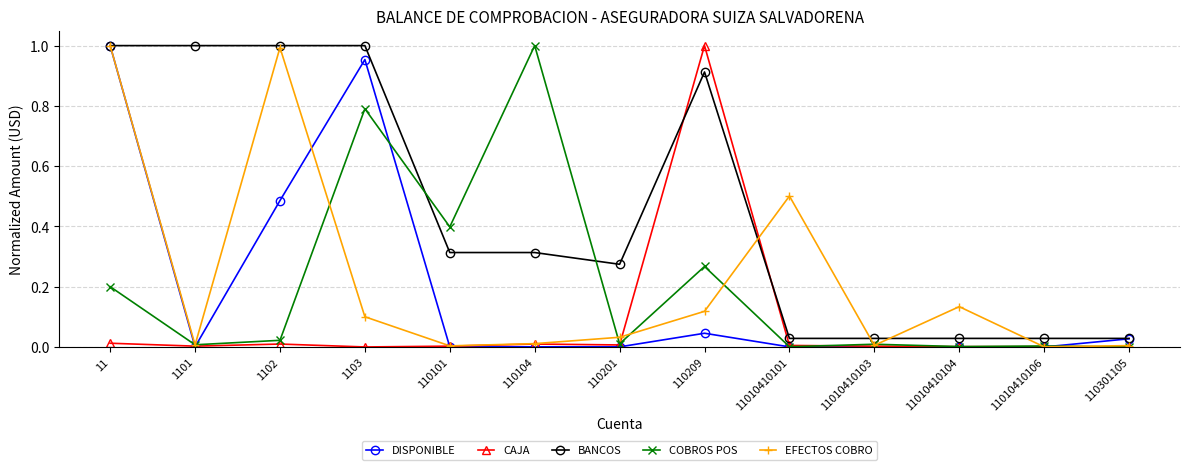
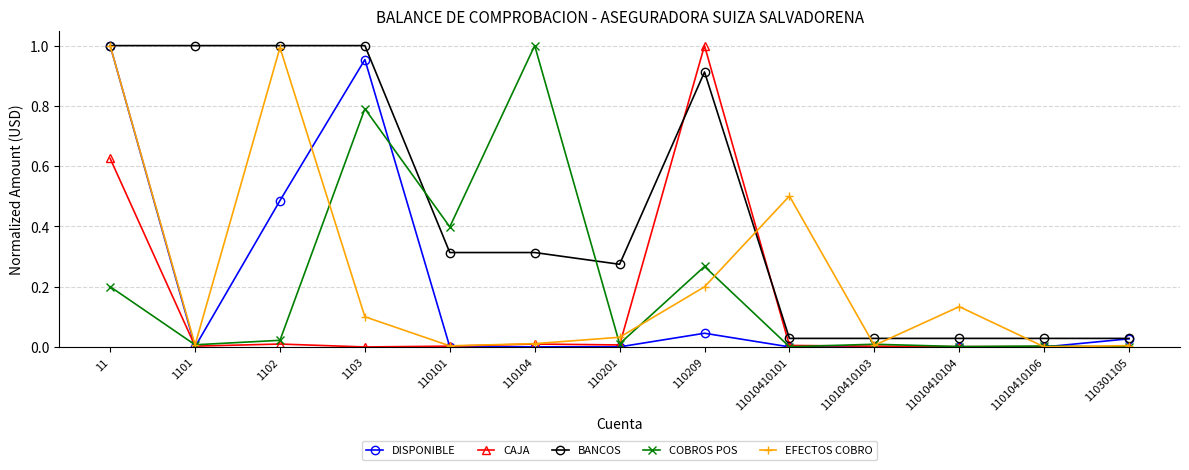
  {
    "DISPONIBLE": {
      "1102": 0.49,
      "1103": 0.95,
      "110104": 0.00,
      "110209": 0.05
    },
    "CAJA": {
-     "11": 0.01,
+     "11": 0.63,
      "1102": 0.01,
      "1103": 0.00,
      "110209": 1.00
    },
    "BANCOS": {
      "1101": 1.00,
      "1103": 1.00,
      "110101": 0.31,
      "110104": 0.31,
      "110201": 0.27,
      "110209": 0.91,
      "11010410101": 0.03,
      "11010410103": 0.03,
      "11010410104": 0.03,
      "11010410106": 0.03
    },
    "COBROS POS": {
      "11": 0.20,
      "1102": 0.02,
      "1103": 0.79,
      "110101": 0.40,
      "110104": 1.00,
      "110209": 0.27
    },
    "EFECTOS COBRO": {
      "1103": 0.10,
      "110201": 0.03,
-     "110209": 0.12,
+     "110209": 0.20,
      "11010410101": 0.50,
      "11010410104": 0.13
    }
  }
